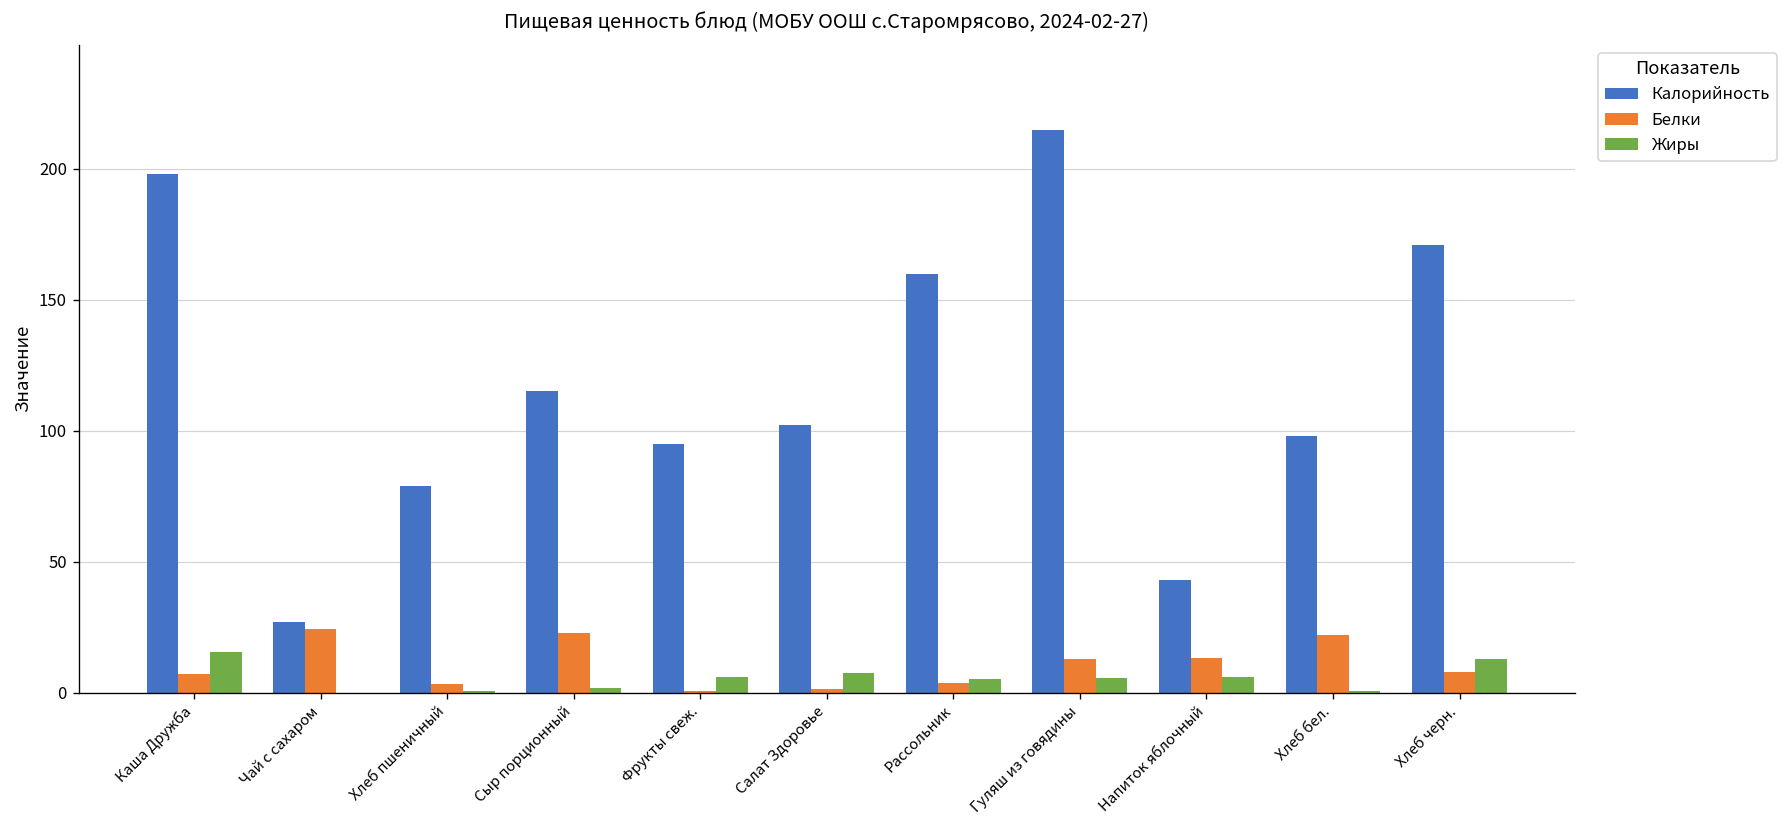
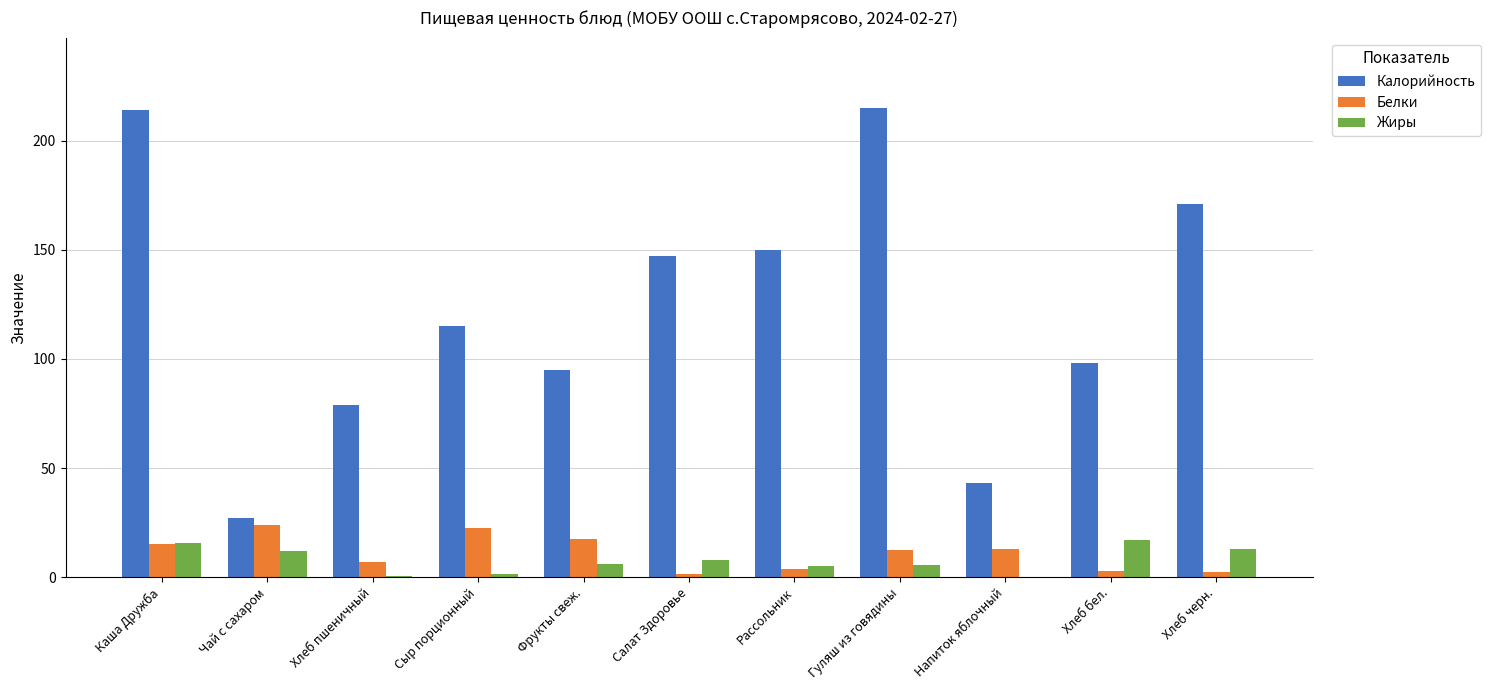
  {
    "Калорийность": {
-     "Каша Дружба": 198,
+     "Каша Дружба": 214,
      "Чай с сахаром": 27,
      "Хлеб пшеничный": 79,
      "Сыр порционный": 115,
      "Фрукты свеж.": 95,
-     "Салат Здоровье": 102,
-     "Рассольник": 160,
+     "Салат Здоровье": 147,
+     "Рассольник": 150,
      "Гуляш из говядины": 215,
      "Напиток яблочный": 43,
      "Хлеб бел.": 98,
      "Хлеб черн.": 171
    },
    "Белки": {
-     "Каша Дружба": 7,
+     "Каша Дружба": 15,
      "Чай с сахаром": 24,
-     "Хлеб пшеничный": 3,
+     "Хлеб пшеничный": 7,
      "Сыр порционный": 23,
-     "Фрукты свеж.": 0,
+     "Фрукты свеж.": 18,
      "Салат Здоровье": 1,
      "Рассольник": 4,
      "Гуляш из говядины": 13,
      "Напиток яблочный": 13,
-     "Хлеб бел.": 22,
-     "Хлеб черн.": 8
+     "Хлеб бел.": 3,
+     "Хлеб черн.": 2
    },
    "Жиры": {
      "Каша Дружба": 16,
-     "Чай с сахаром": 0,
+     "Чай с сахаром": 12,
      "Сыр порционный": 2,
      "Фрукты свеж.": 6,
      "Салат Здоровье": 8,
      "Рассольник": 5,
      "Гуляш из говядины": 6,
-     "Напиток яблочный": 6,
-     "Хлеб бел.": 0,
+     "Напиток яблочный": 0,
+     "Хлеб бел.": 17,
      "Хлеб черн.": 13
    }
  }
